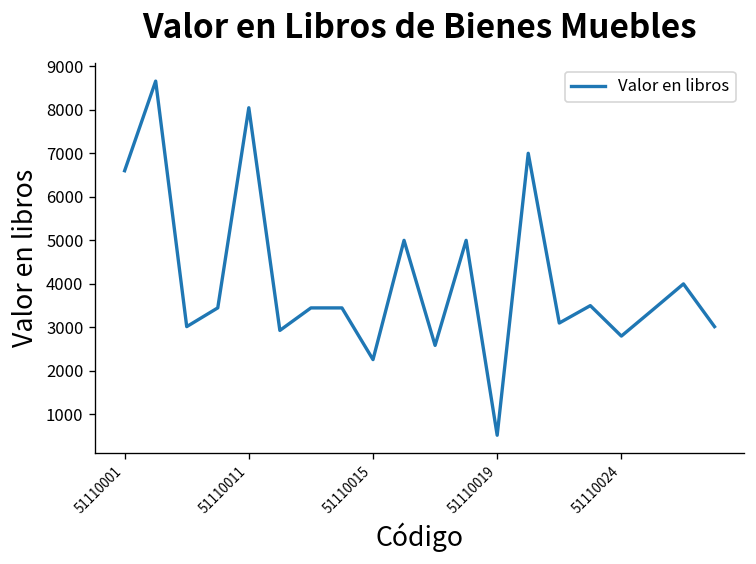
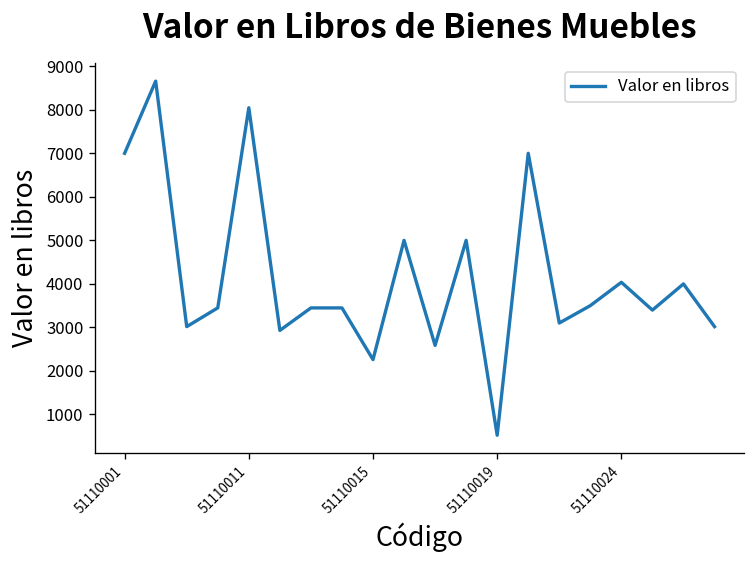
  {
-   "51110001": 6600,
+   "51110001": 7000,
    "51110011": 8000,
    "51110015": 2300,
    "51110019": 500,
-   "51110024": 2800
+   "51110024": 4000
  }
